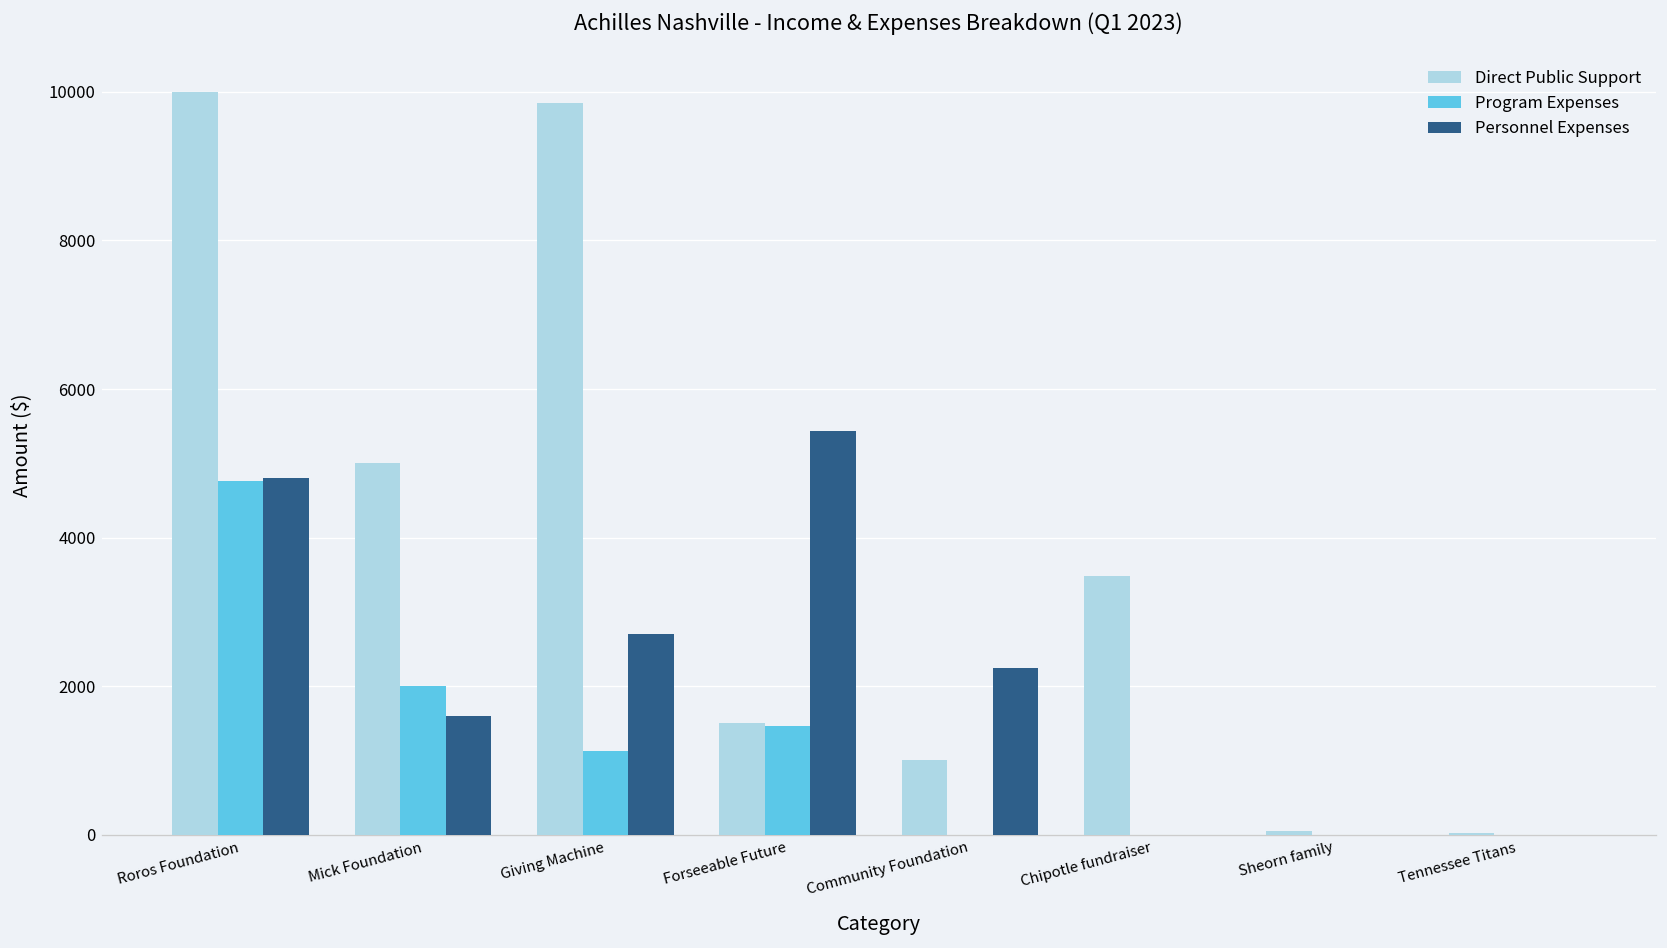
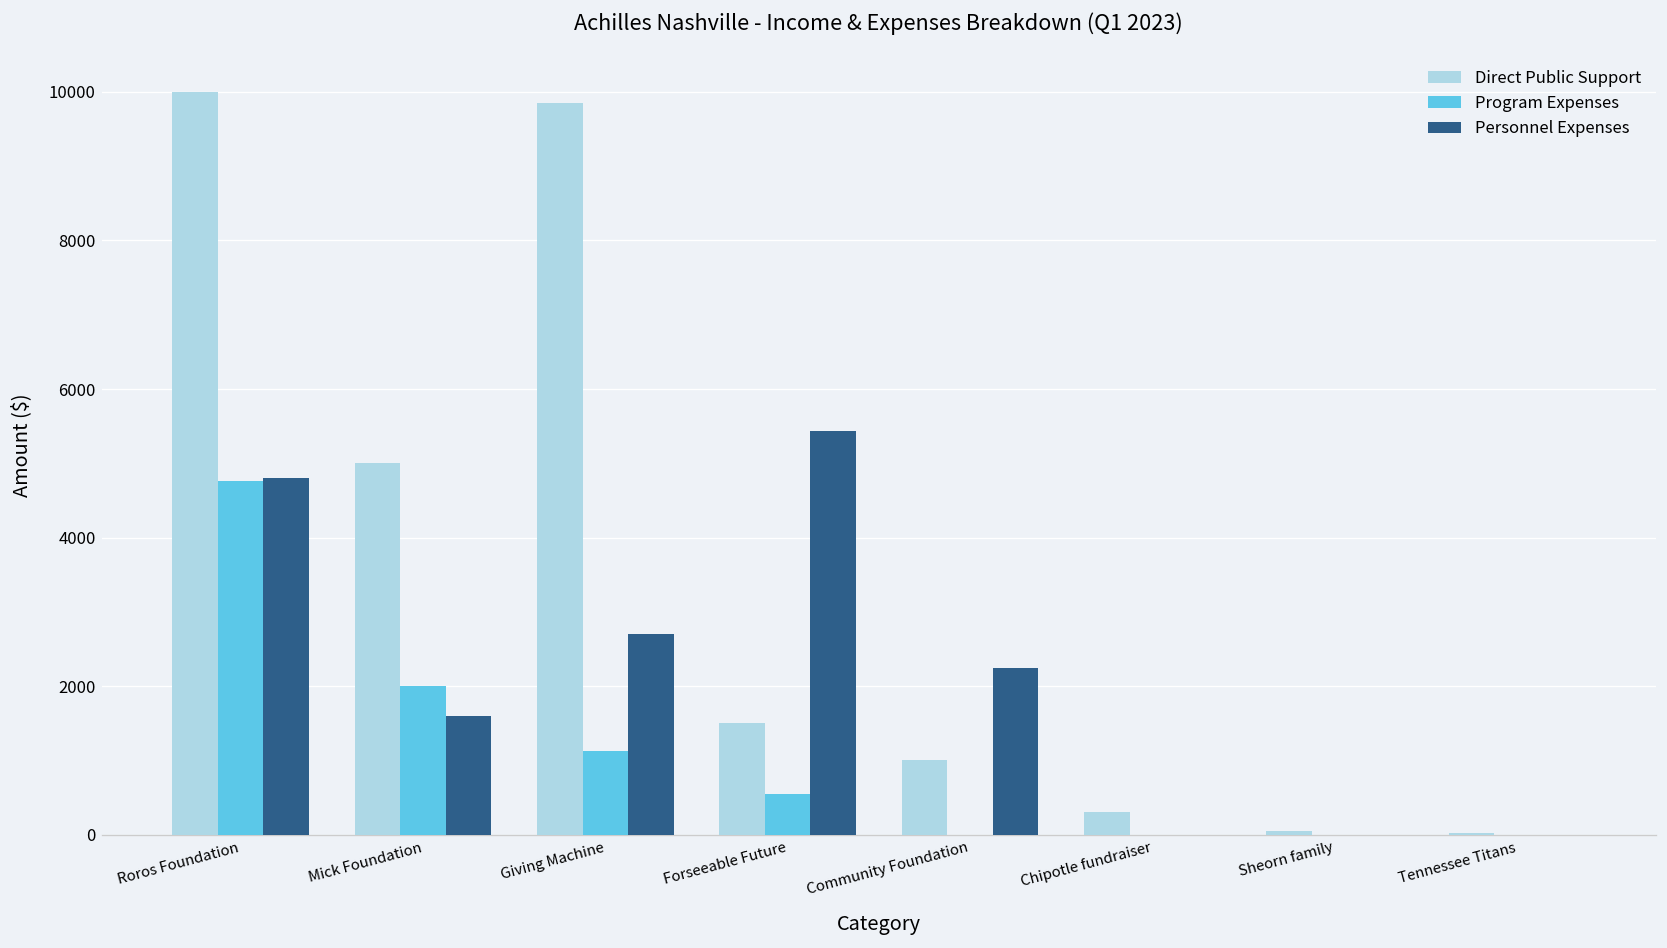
  {
    "Direct Public Support": {
      "Roros Foundation": 10000,
      "Mick Foundation": 5000,
      "Giving Machine": 9900,
      "Forseeable Future": 1500,
      "Community Foundation": 1000,
-     "Chipotle fundraiser": 3500,
+     "Chipotle fundraiser": 300,
      "Sheorn family": 100
    },
    "Program Expenses": {
      "Roros Foundation": 4800,
      "Mick Foundation": 2000,
      "Giving Machine": 1100,
-     "Forseeable Future": 1500,
+     "Forseeable Future": 500,
      "Community Foundation": 0,
      "Chipotle fundraiser": 0,
      "Sheorn family": 0,
      "Tennessee Titans": 0
    },
    "Personnel Expenses": {
      "Roros Foundation": 4800,
      "Mick Foundation": 1600,
      "Giving Machine": 2700,
      "Forseeable Future": 5400,
      "Community Foundation": 2300,
      "Chipotle fundraiser": 0,
      "Sheorn family": 0,
      "Tennessee Titans": 0
    }
  }
